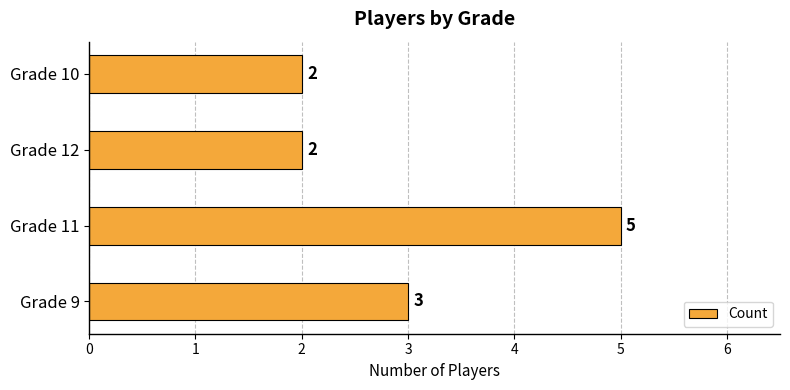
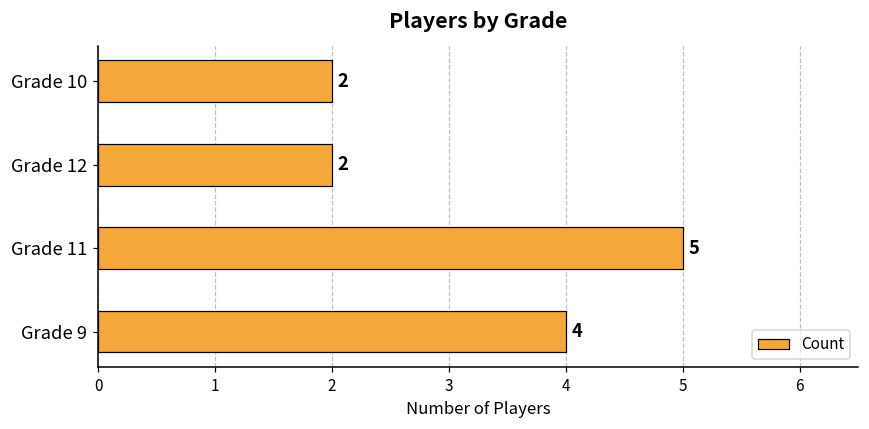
  {
    "Grade 10": 2,
    "Grade 12": 2,
    "Grade 11": 5,
-   "Grade 9": 3
+   "Grade 9": 4
  }
